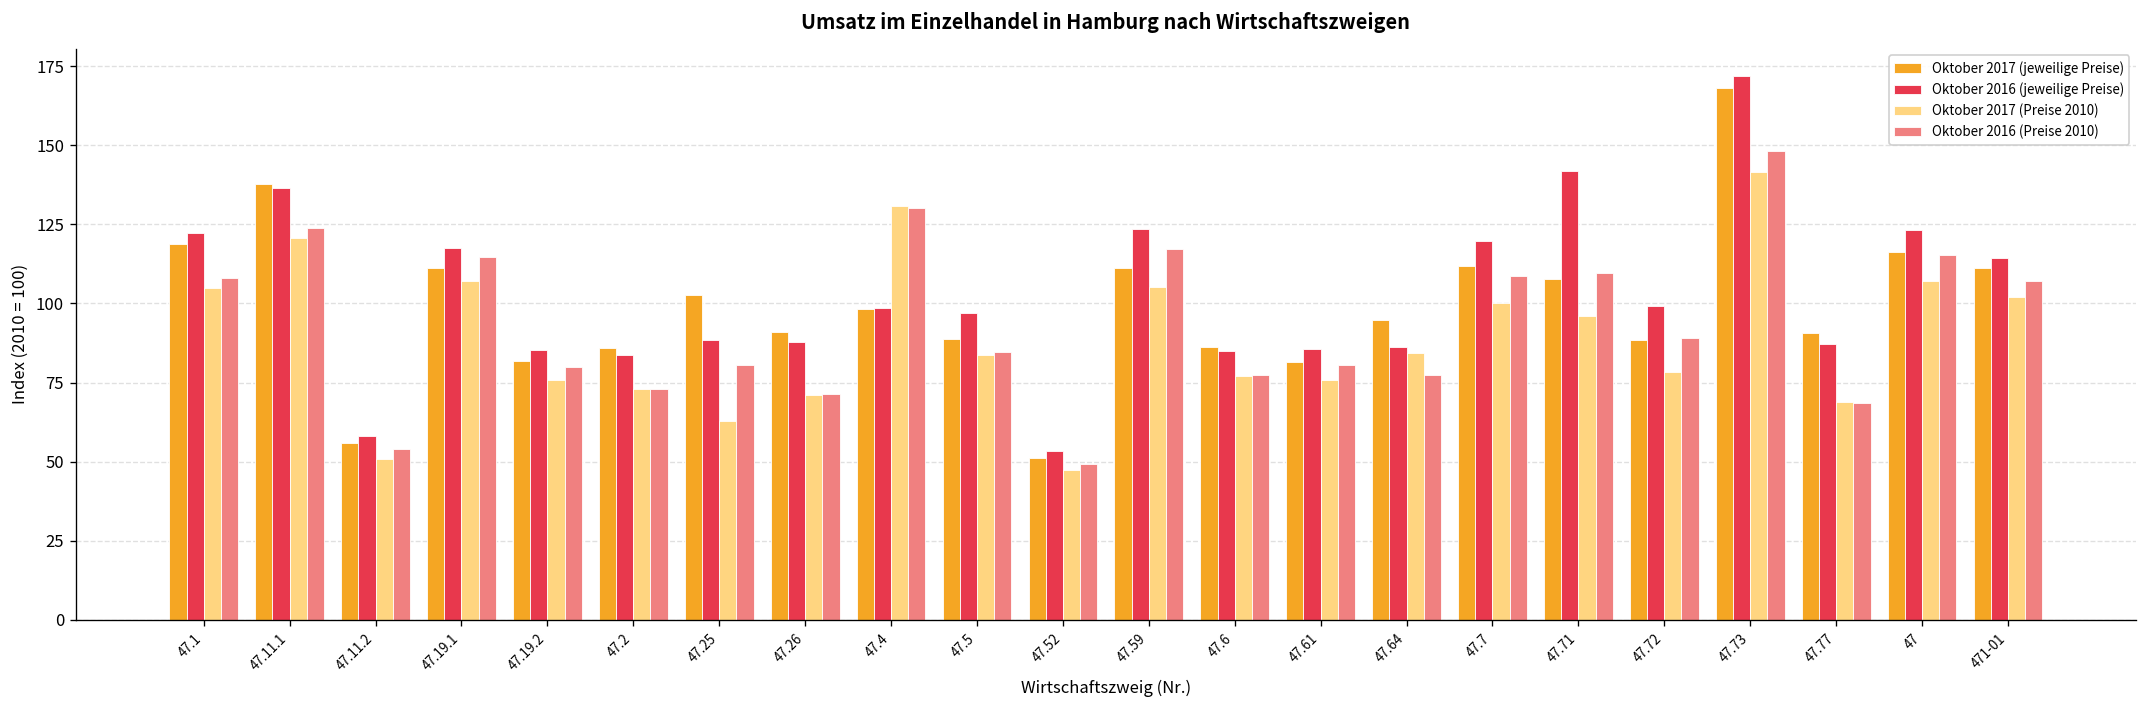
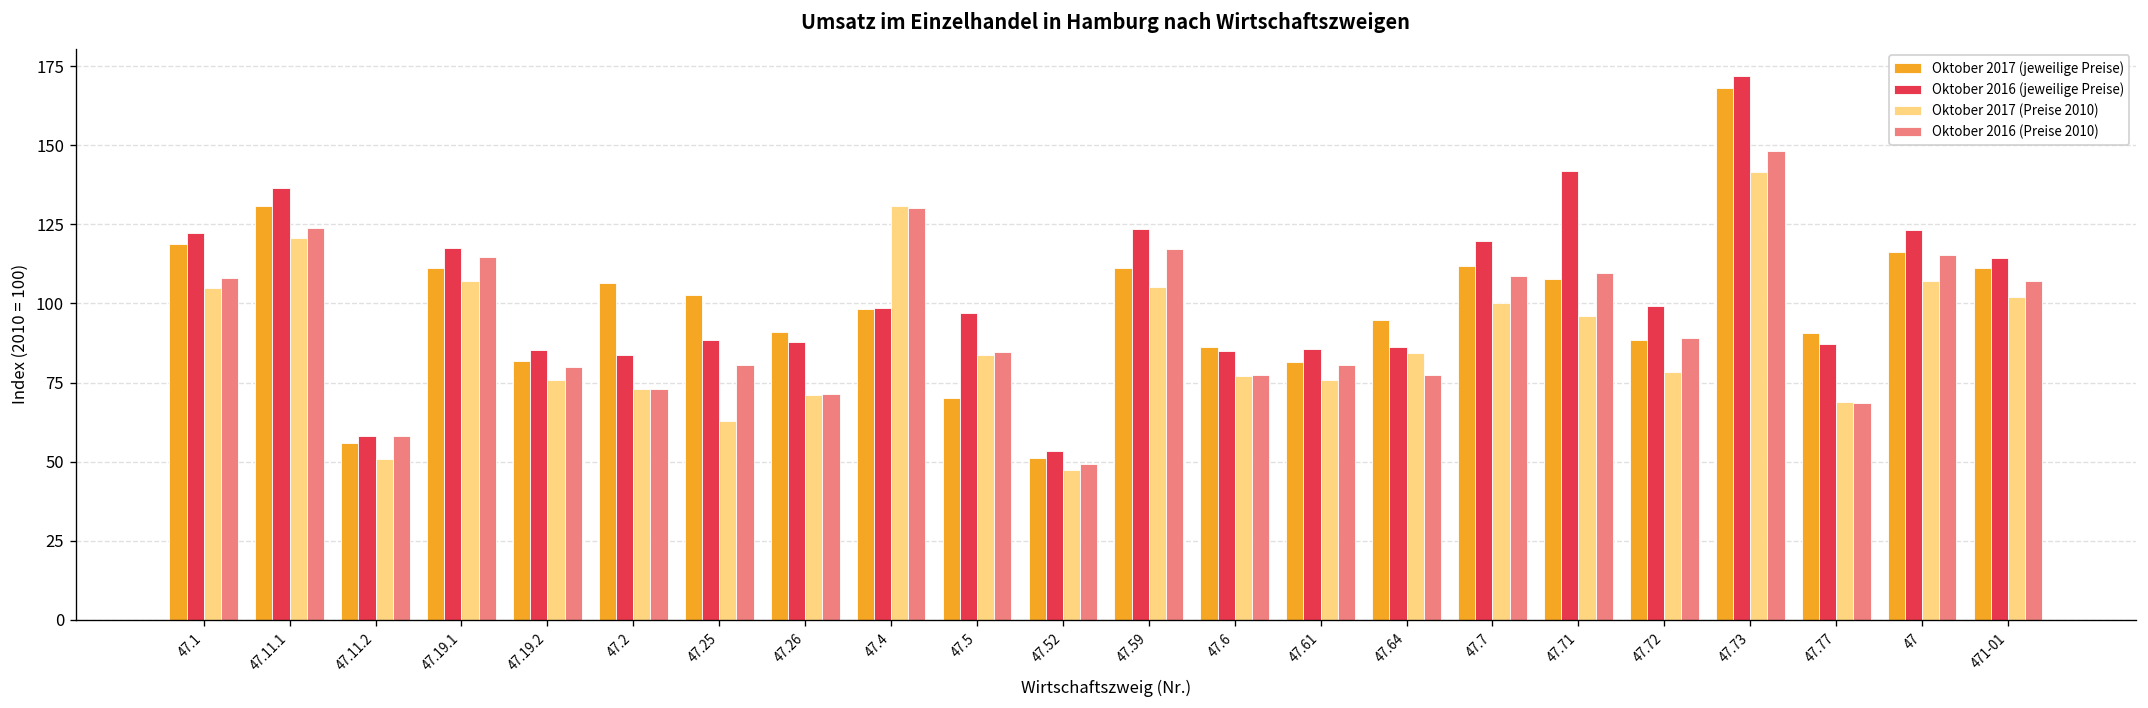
  {
    "Oktober 2017 (jeweilige Preise)": {
      "47.1": 119,
-     "47.11.1": 138,
+     "47.11.1": 131,
      "47.11.2": 56,
      "47.19.1": 111,
      "47.19.2": 82,
-     "47.2": 86,
+     "47.2": 107,
      "47.25": 103,
      "47.26": 91,
      "47.4": 98,
-     "47.5": 89,
+     "47.5": 70,
      "47.52": 51,
      "47.59": 111,
      "47.6": 86,
      "47.61": 82,
      "47.64": 95,
      "47.7": 112,
      "47.71": 108,
      "47.72": 88,
      "47.73": 168,
      "47.77": 91,
      "47": 116,
      "471-01": 111
    },
    "Oktober 2016 (jeweilige Preise)": {
      "47.1": 122,
      "47.11.1": 137,
      "47.11.2": 58,
      "47.19.1": 118,
      "47.19.2": 85,
      "47.2": 84,
      "47.25": 88,
      "47.26": 88,
      "47.4": 99,
      "47.5": 97,
      "47.52": 53,
      "47.59": 123,
      "47.6": 85,
      "47.61": 86,
      "47.64": 86,
      "47.7": 120,
      "47.71": 142,
      "47.72": 99,
      "47.73": 172,
      "47.77": 87,
      "47": 123,
      "471-01": 114
    },
    "Oktober 2017 (Preise 2010)": {
      "47.1": 105,
      "47.11.1": 121,
      "47.11.2": 51,
      "47.19.1": 107,
      "47.19.2": 76,
      "47.2": 73,
      "47.25": 63,
      "47.26": 71,
      "47.4": 131,
      "47.5": 84,
      "47.52": 47,
      "47.59": 105,
      "47.6": 77,
      "47.61": 76,
      "47.64": 84,
      "47.7": 100,
      "47.71": 96,
      "47.72": 79,
      "47.73": 142,
      "47.77": 69,
      "47": 107,
      "471-01": 102
    },
    "Oktober 2016 (Preise 2010)": {
      "47.1": 108,
      "47.11.1": 124,
-     "47.11.2": 54,
+     "47.11.2": 58,
      "47.19.1": 115,
      "47.19.2": 80,
      "47.2": 73,
      "47.25": 81,
      "47.26": 72,
      "47.4": 130,
      "47.5": 85,
      "47.52": 49,
      "47.59": 117,
      "47.6": 78,
      "47.61": 81,
      "47.64": 77,
      "47.7": 109,
      "47.71": 110,
      "47.72": 89,
      "47.73": 148,
      "47.77": 69,
      "47": 115,
      "471-01": 107
    }
  }
